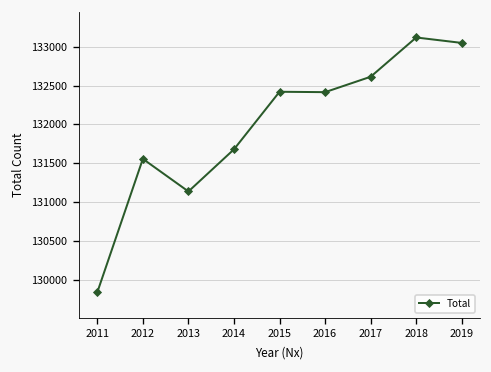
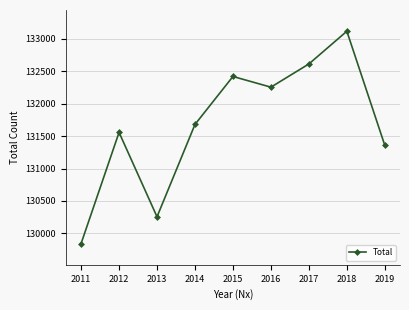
  {
    "2011": 129800,
    "2012": 131600,
-   "2013": 131100,
+   "2013": 130300,
    "2014": 131700,
    "2015": 132400,
-   "2016": 132400,
+   "2016": 132300,
    "2017": 132600,
    "2018": 133100,
-   "2019": 133000
+   "2019": 131400
  }
